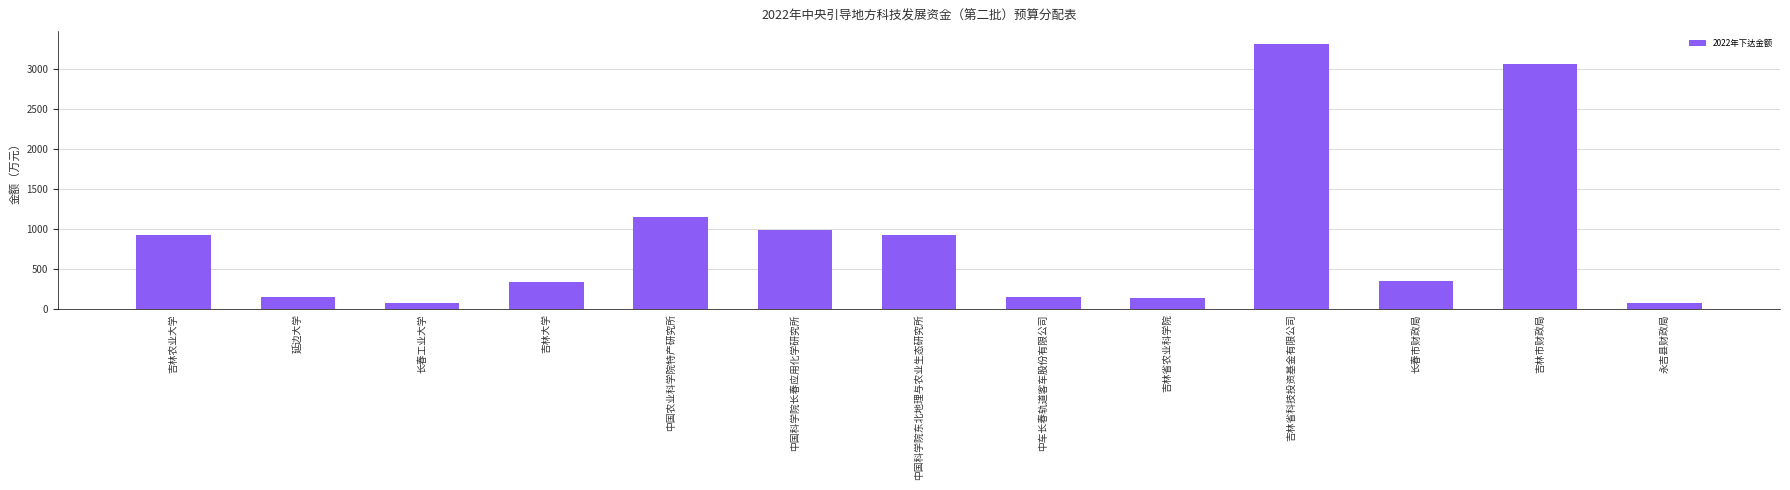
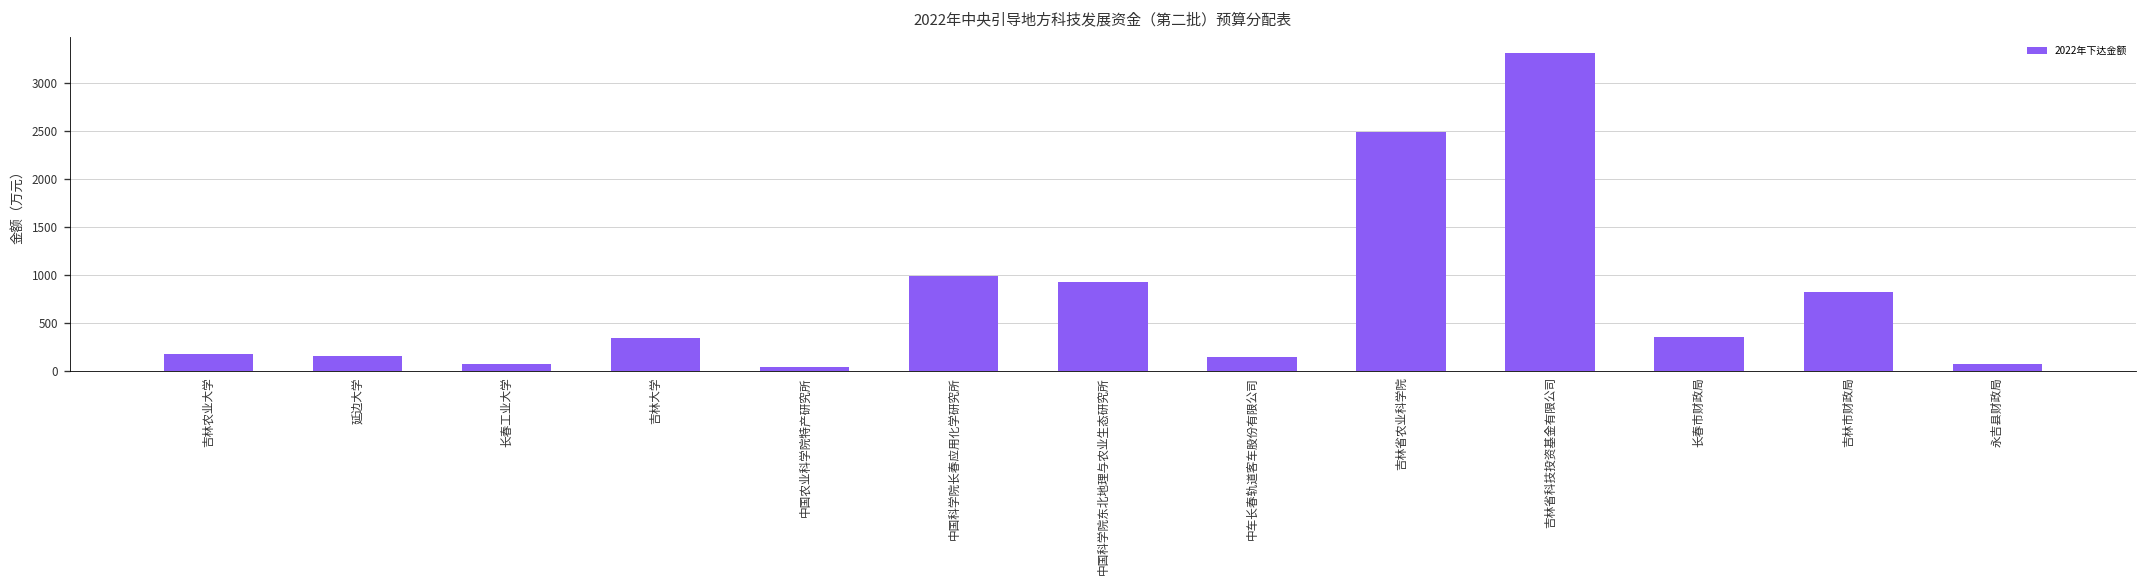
  {
-   "吉林农业大学": 900,
+   "吉林农业大学": 200,
    "延边大学": 200,
    "长春工业大学": 100,
    "吉林大学": 300,
-   "中国农业科学院特产研究所": 1200,
+   "中国农业科学院特产研究所": 0,
    "中国科学院长春应用化学研究所": 1000,
    "中国科学院东北地理与农业生态研究所": 900,
    "中车长春轨道客车股份有限公司": 200,
-   "吉林省农业科学院": 100,
+   "吉林省农业科学院": 2500,
    "吉林省科技投资基金有限公司": 3300,
    "长春市财政局": 400,
-   "吉林市财政局": 3100,
+   "吉林市财政局": 800,
    "永吉县财政局": 100
  }
